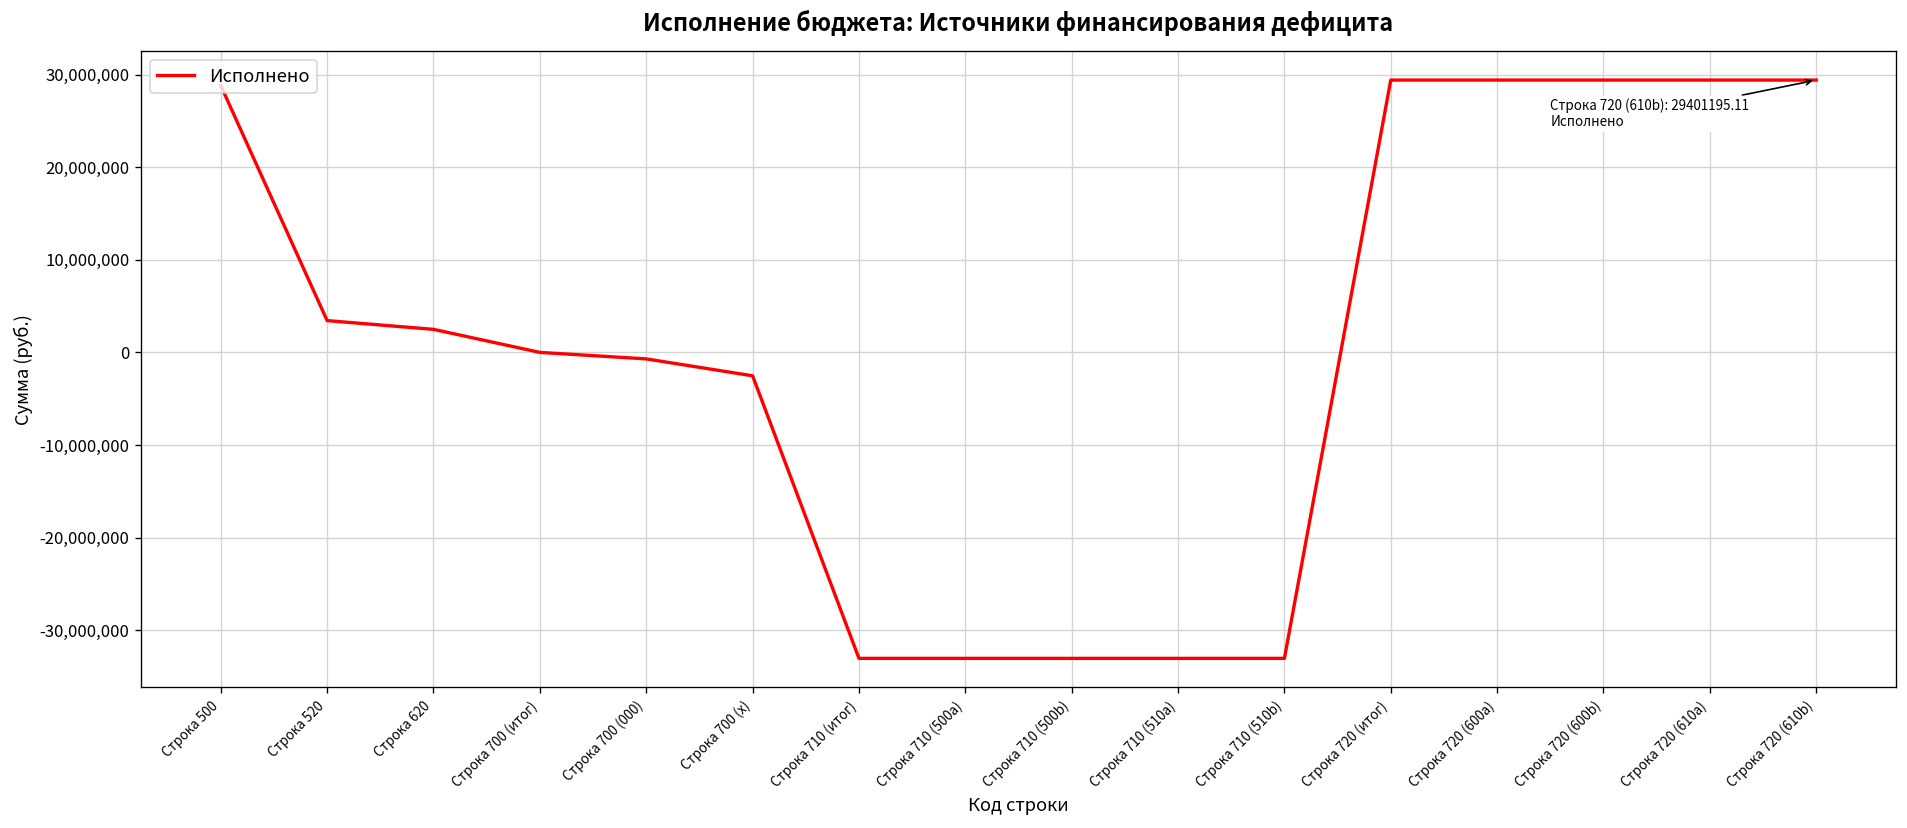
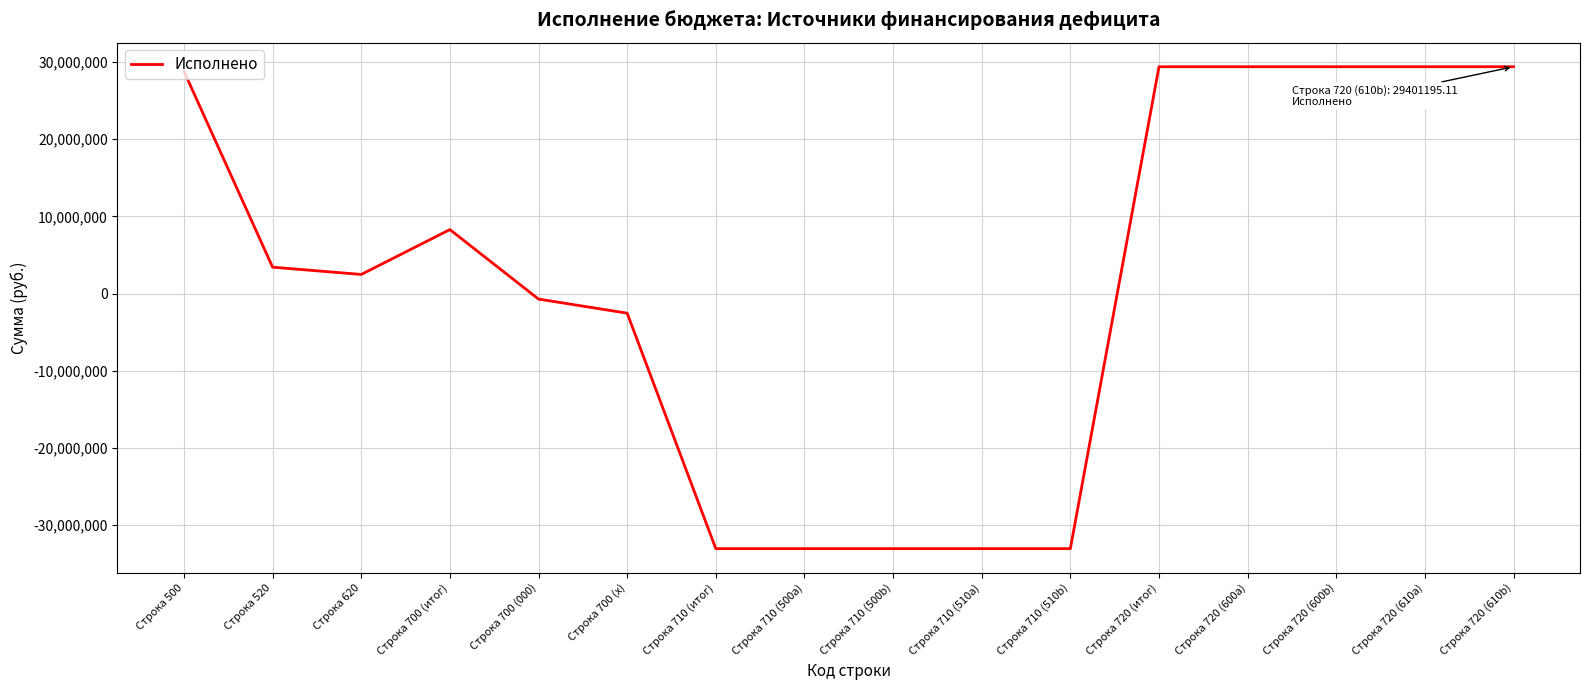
  {
    "Строка 520": "3,000,000",
    "Строка 620": "2,000,000",
-   "Строка 700 (итог)": "0",
+   "Строка 700 (итог)": "8,000,000",
    "Строка 700 (000)": "-1,000,000",
    "Строка 700 (x)": "-3,000,000",
    "Строка 710 (итог)": "-33,000,000",
    "Строка 710 (500a)": "-33,000,000",
    "Строка 710 (500b)": "-33,000,000",
    "Строка 710 (510a)": "-33,000,000",
    "Строка 710 (510b)": "-33,000,000",
    "Строка 720 (итог)": "29,000,000",
    "Строка 720 (600a)": "29,000,000",
    "Строка 720 (610b)": "29,000,000"
  }
